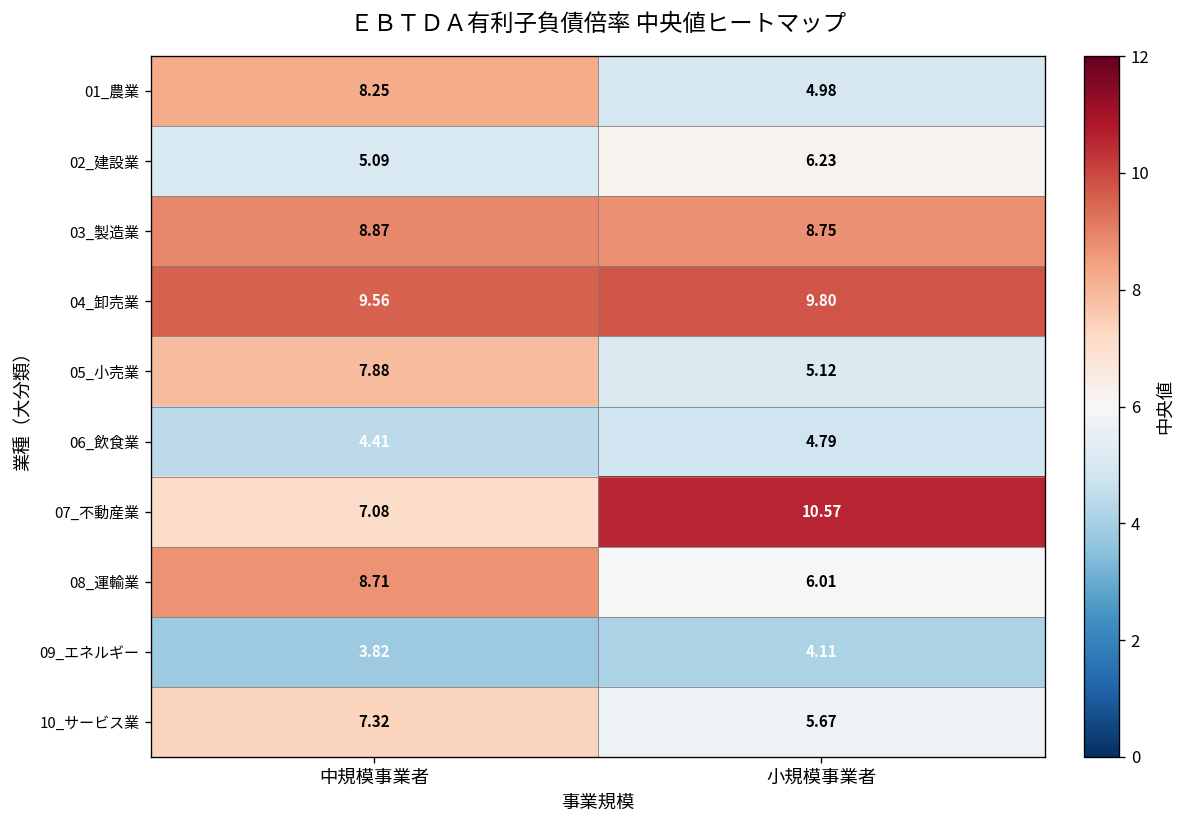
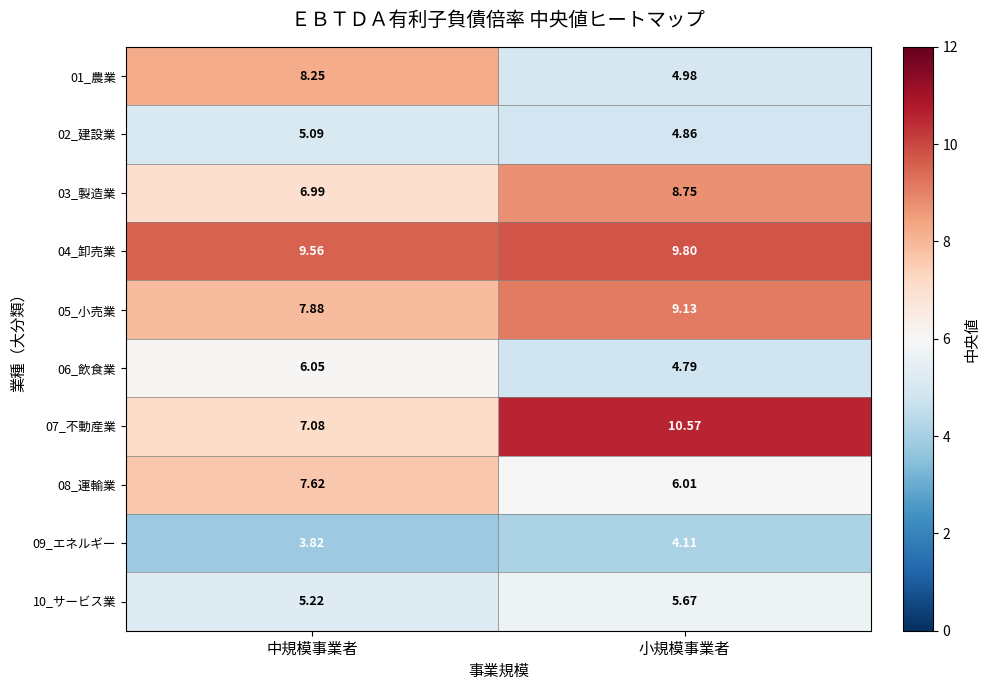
  {
    "01_農業": {
      "中規模事業者": 8.25,
      "小規模事業者": 4.98
    },
    "02_建設業": {
      "中規模事業者": 5.09,
-     "小規模事業者": 6.23
+     "小規模事業者": 4.86
    },
    "03_製造業": {
-     "中規模事業者": 8.87,
+     "中規模事業者": 6.99,
      "小規模事業者": 8.75
    },
    "04_卸売業": {
      "中規模事業者": 9.56,
      "小規模事業者": 9.80
    },
    "05_小売業": {
      "中規模事業者": 7.88,
-     "小規模事業者": 5.12
+     "小規模事業者": 9.13
    },
    "06_飲食業": {
-     "中規模事業者": 4.41,
+     "中規模事業者": 6.05,
      "小規模事業者": 4.79
    },
    "07_不動産業": {
      "中規模事業者": 7.08,
      "小規模事業者": 10.57
    },
    "08_運輸業": {
-     "中規模事業者": 8.71,
+     "中規模事業者": 7.62,
      "小規模事業者": 6.01
    },
    "09_エネルギー": {
      "中規模事業者": 3.82,
      "小規模事業者": 4.11
    },
    "10_サービス業": {
-     "中規模事業者": 7.32,
+     "中規模事業者": 5.22,
      "小規模事業者": 5.67
    }
  }
